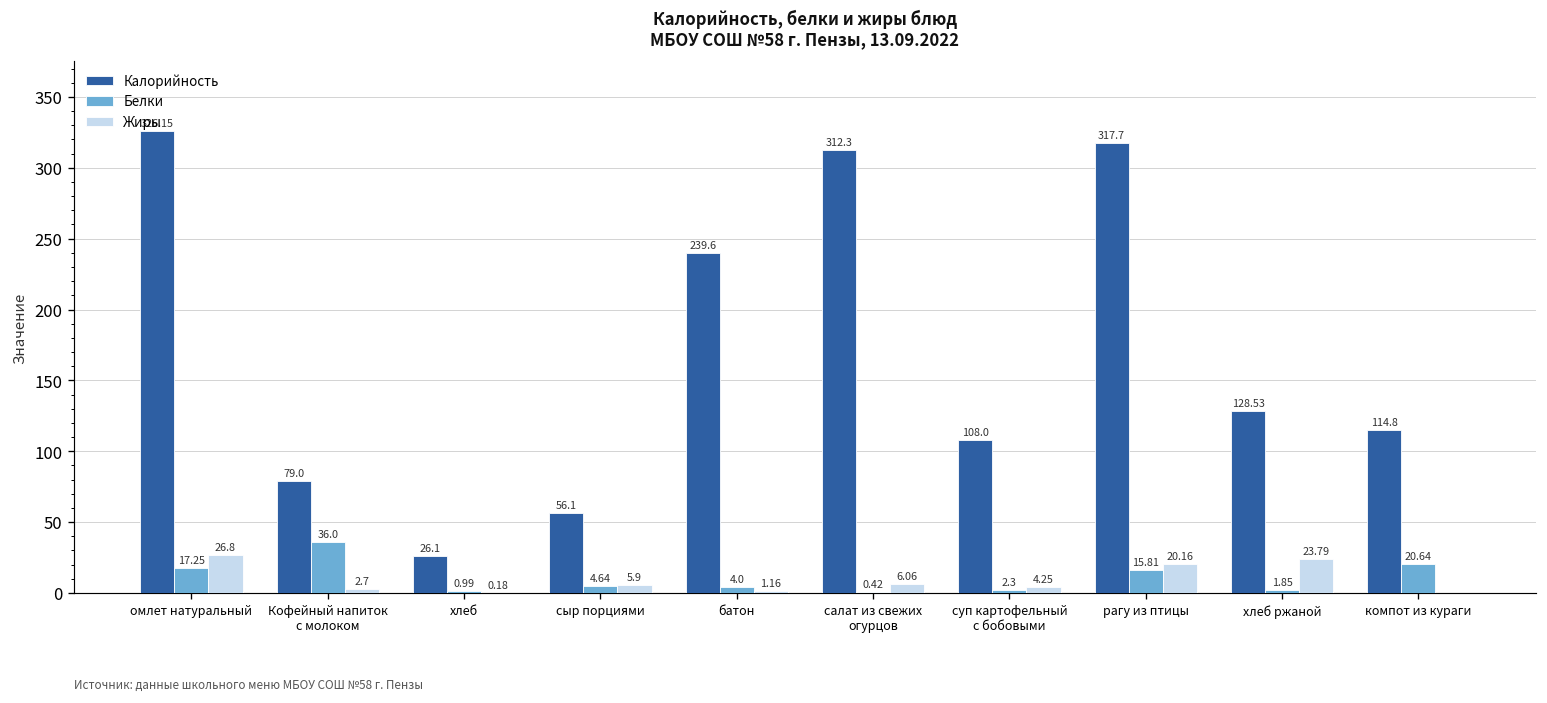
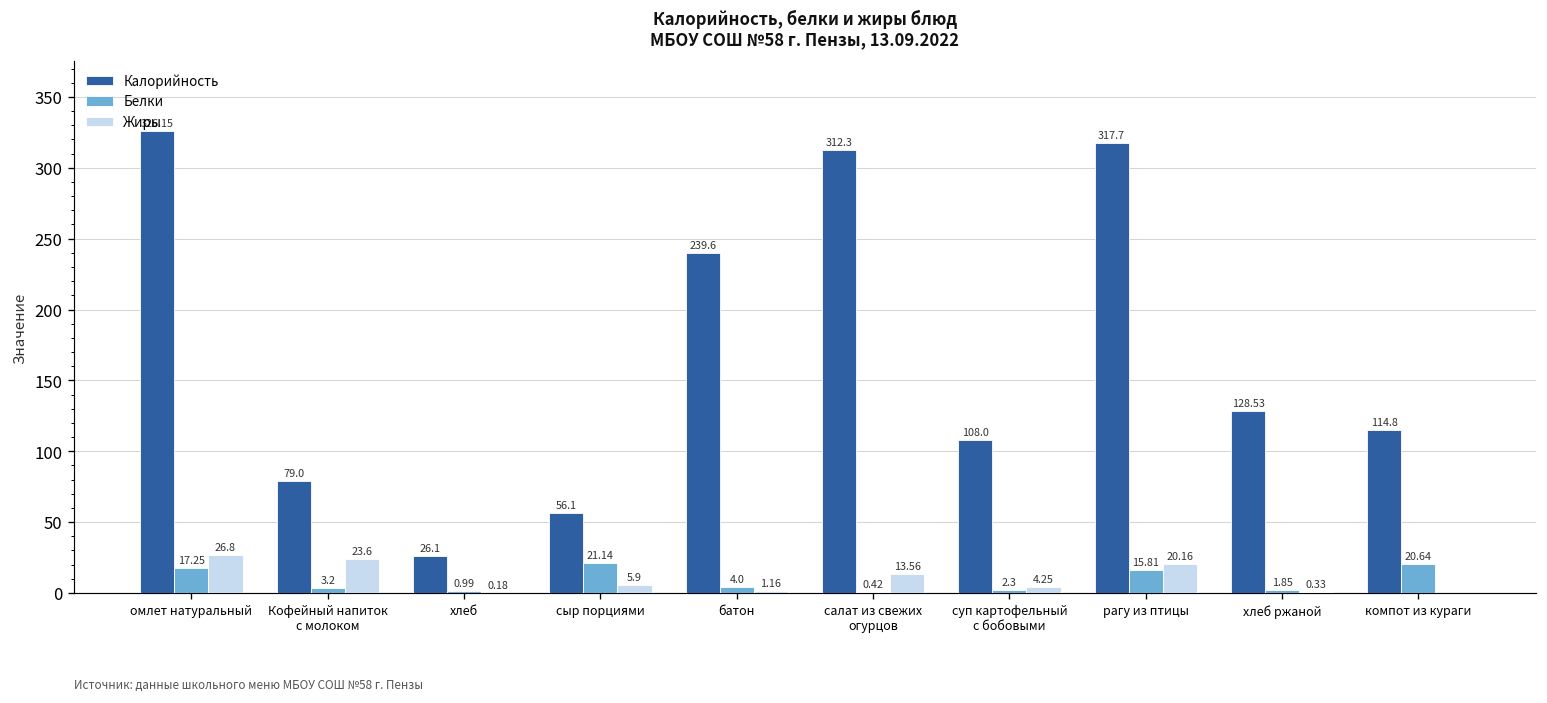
  {
    "Калорийность": {
      "омлет натуральный": 326.15,
      "Кофейный напиток с молоком": 79.0,
      "хлеб": 26.1,
      "сыр порциями": 56.1,
      "батон": 239.6,
      "салат из свежих огурцов": 312.3,
      "суп картофельный с бобовыми": 108.0,
      "рагу из птицы": 317.7,
      "хлеб ржаной": 128.53,
      "компот из кураги": 114.8
    },
    "Белки": {
      "омлет натуральный": 17.25,
-     "Кофейный напиток с молоком": 36.0,
+     "Кофейный напиток с молоком": 3.2,
      "хлеб": 0.99,
-     "сыр порциями": 4.64,
+     "сыр порциями": 21.14,
      "батон": 4.0,
      "салат из свежих огурцов": 0.42,
      "суп картофельный с бобовыми": 2.3,
      "рагу из птицы": 15.81,
      "хлеб ржаной": 1.85,
      "компот из кураги": 20.64
    },
    "Жиры": {
      "омлет натуральный": 26.8,
-     "Кофейный напиток с молоком": 2.7,
+     "Кофейный напиток с молоком": 23.6,
      "хлеб": 0.18,
      "сыр порциями": 5.9,
      "батон": 1.16,
-     "салат из свежих огурцов": 6.06,
+     "салат из свежих огурцов": 13.56,
      "суп картофельный с бобовыми": 4.25,
      "рагу из птицы": 20.16,
-     "хлеб ржаной": 23.79
+     "хлеб ржаной": 0.33
    }
  }
